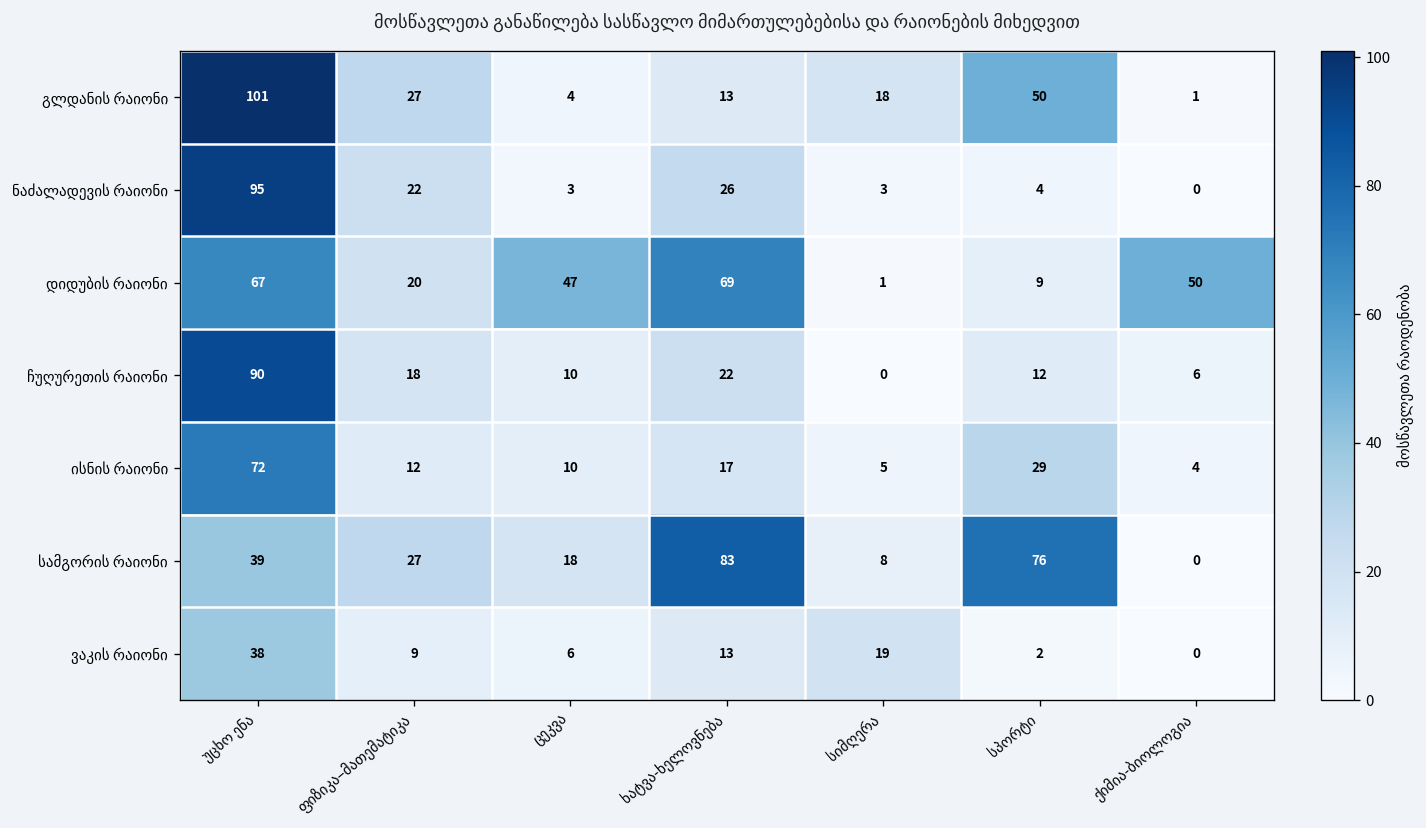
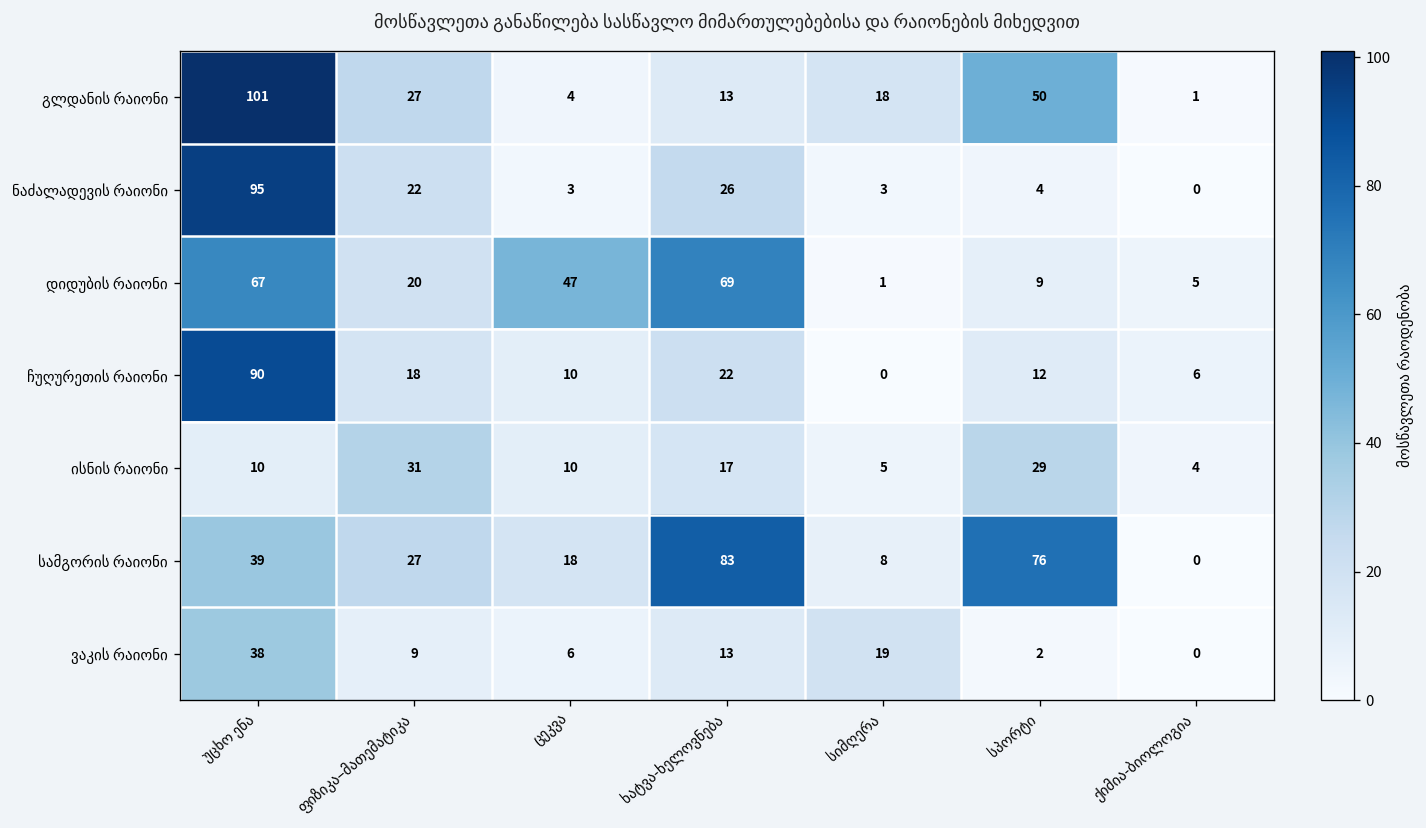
  {
    "გლდანის რაიონი": {
      "უცხო ენა": 101,
      "ფიზიკა–მათემატიკა": 27,
      "ცეკვა": 4,
      "ხატვა-ხელოვნება": 13,
      "სიმღერა": 18,
      "სპორტი": 50,
      "ქიმია-ბიოლოგია": 1
    },
    "ნაძალადევის რაიონი": {
      "უცხო ენა": 95,
      "ფიზიკა–მათემატიკა": 22,
      "ცეკვა": 3,
      "ხატვა-ხელოვნება": 26,
      "სიმღერა": 3,
      "სპორტი": 4,
      "ქიმია-ბიოლოგია": 0
    },
    "დიდუბის რაიონი": {
      "უცხო ენა": 67,
      "ფიზიკა–მათემატიკა": 20,
      "ცეკვა": 47,
      "ხატვა-ხელოვნება": 69,
      "სიმღერა": 1,
      "სპორტი": 9,
-     "ქიმია-ბიოლოგია": 50
+     "ქიმია-ბიოლოგია": 5
    },
    "ჩუღურეთის რაიონი": {
      "უცხო ენა": 90,
      "ფიზიკა–მათემატიკა": 18,
      "ცეკვა": 10,
      "ხატვა-ხელოვნება": 22,
      "სიმღერა": 0,
      "სპორტი": 12,
      "ქიმია-ბიოლოგია": 6
    },
    "ისნის რაიონი": {
-     "უცხო ენა": 72,
-     "ფიზიკა–მათემატიკა": 12,
+     "უცხო ენა": 10,
+     "ფიზიკა–მათემატიკა": 31,
      "ცეკვა": 10,
      "ხატვა-ხელოვნება": 17,
      "სიმღერა": 5,
      "სპორტი": 29,
      "ქიმია-ბიოლოგია": 4
    },
    "სამგორის რაიონი": {
      "უცხო ენა": 39,
      "ფიზიკა–მათემატიკა": 27,
      "ცეკვა": 18,
      "ხატვა-ხელოვნება": 83,
      "სიმღერა": 8,
      "სპორტი": 76,
      "ქიმია-ბიოლოგია": 0
    },
    "ვაკის რაიონი": {
      "უცხო ენა": 38,
      "ფიზიკა–მათემატიკა": 9,
      "ცეკვა": 6,
      "ხატვა-ხელოვნება": 13,
      "სიმღერა": 19,
      "სპორტი": 2,
      "ქიმია-ბიოლოგია": 0
    }
  }
